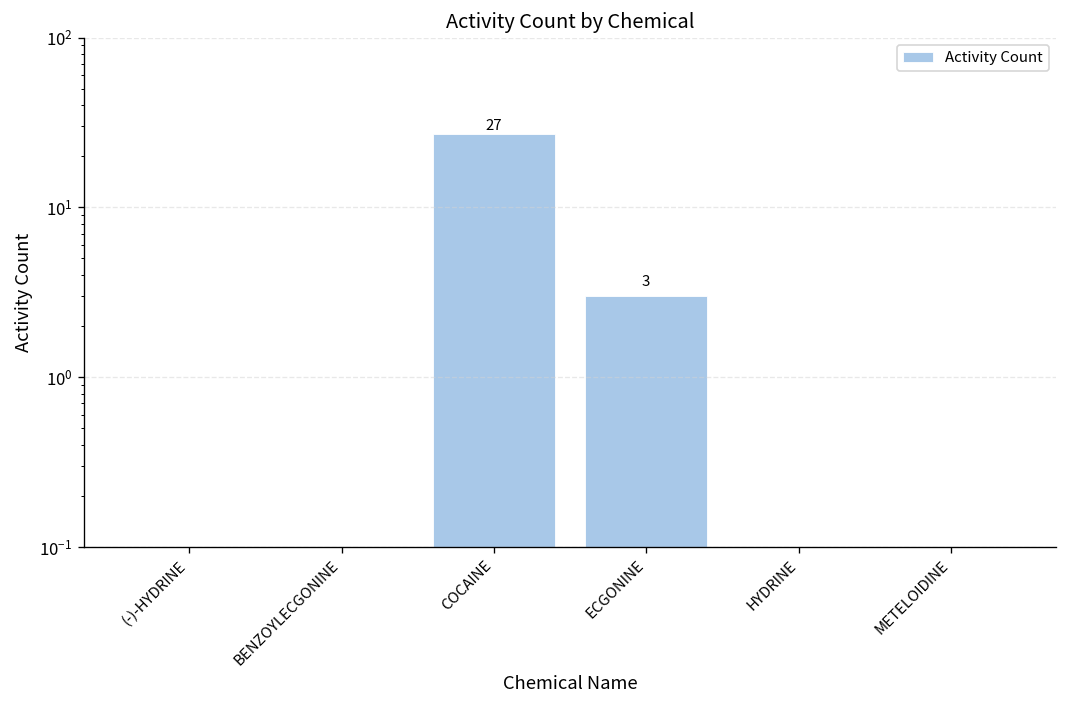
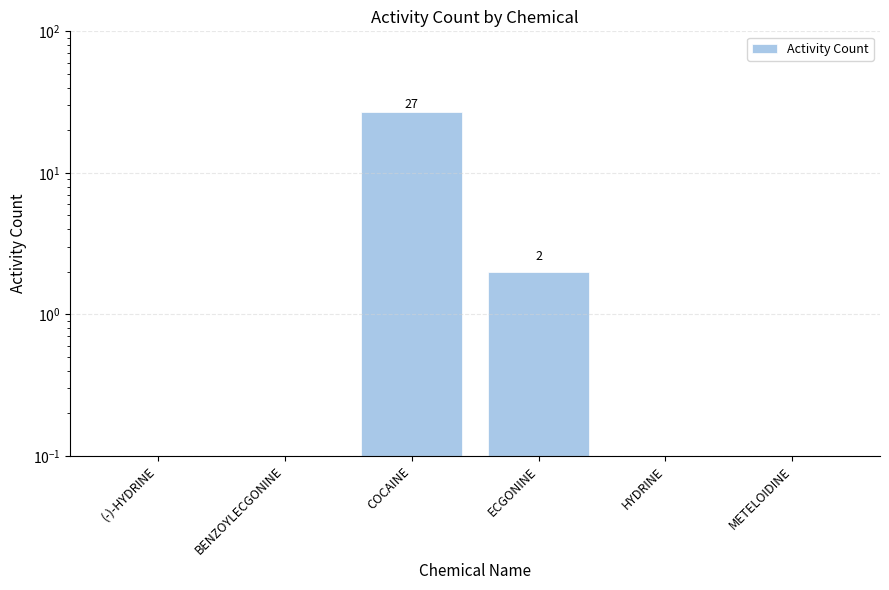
  {
    "COCAINE": 27,
-   "ECGONINE": 3
+   "ECGONINE": 2
  }
